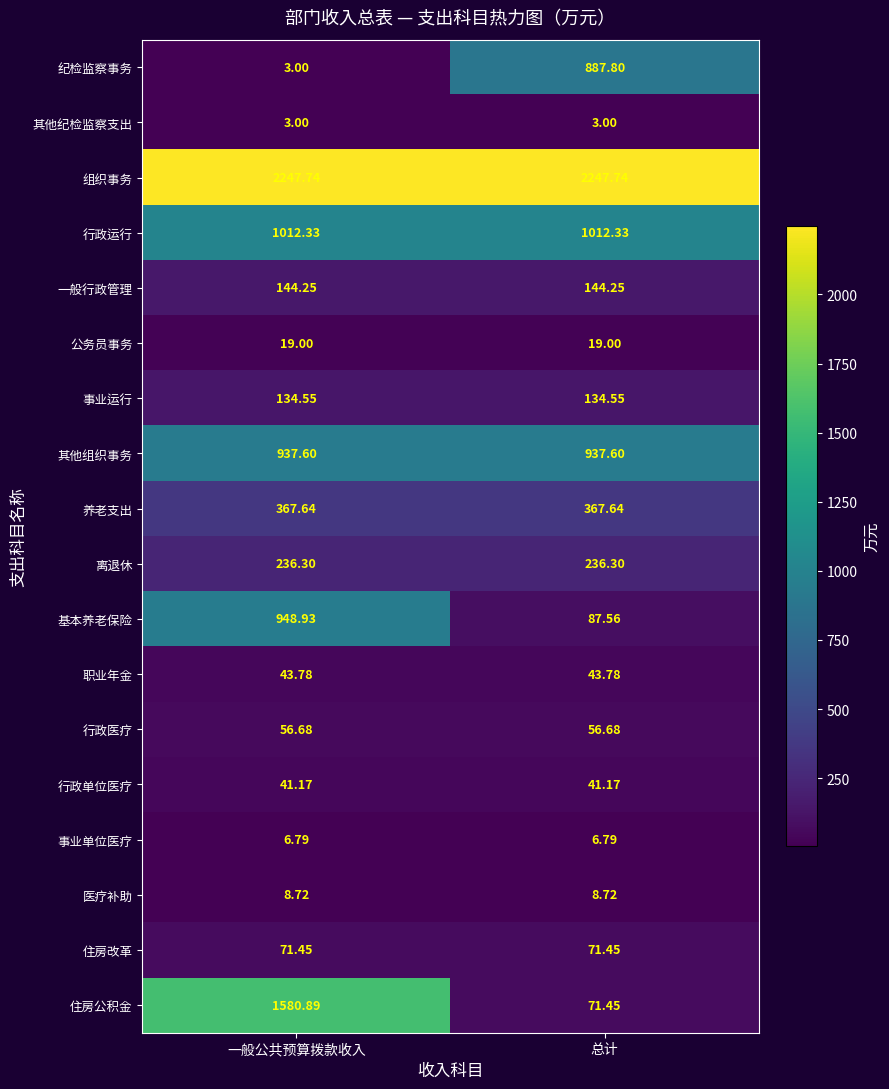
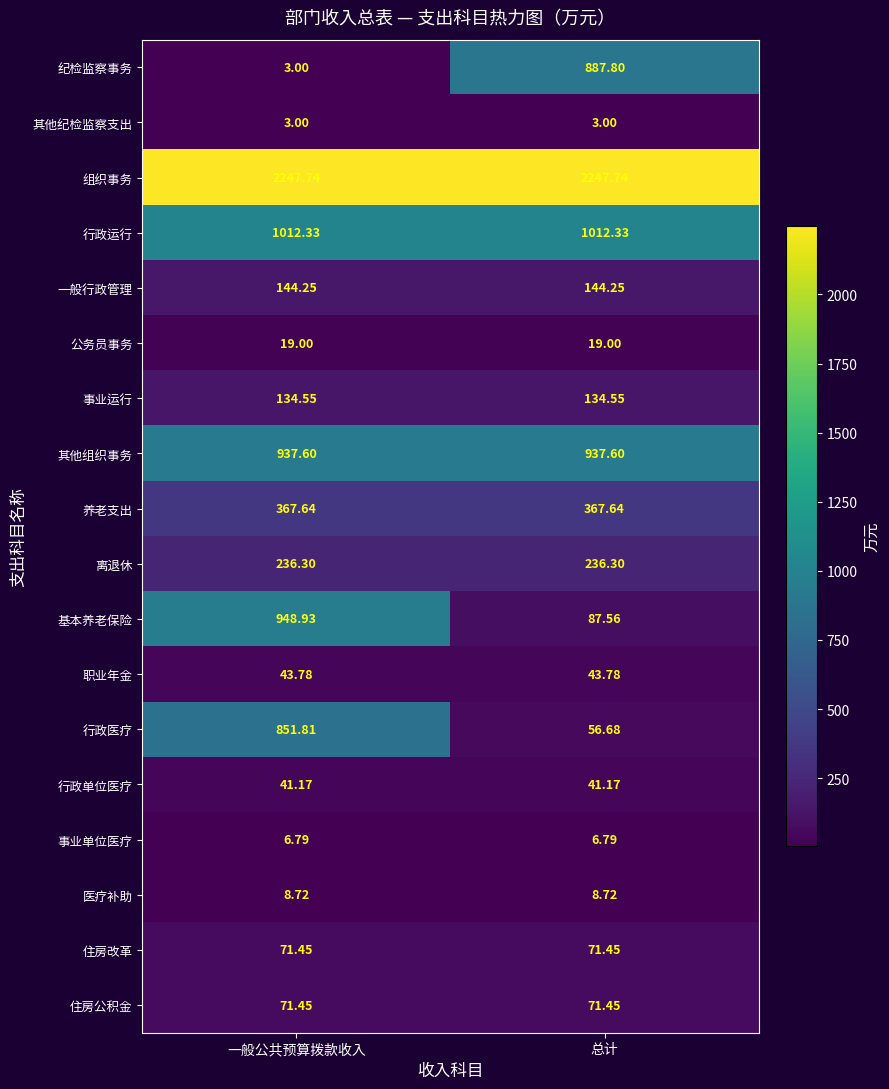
  {
    "纪检监察事务": {
      "一般公共预算拨款收入": 3.00,
      "总计": 887.80
    },
    "其他纪检监察支出": {
      "一般公共预算拨款收入": 3.00,
      "总计": 3.00
    },
    "行政运行": {
      "一般公共预算拨款收入": 1012.33,
      "总计": 1012.33
    },
    "一般行政管理": {
      "一般公共预算拨款收入": 144.25,
      "总计": 144.25
    },
    "公务员事务": {
      "一般公共预算拨款收入": 19.00,
      "总计": 19.00
    },
    "事业运行": {
      "一般公共预算拨款收入": 134.55,
      "总计": 134.55
    },
    "其他组织事务": {
      "一般公共预算拨款收入": 937.60,
      "总计": 937.60
    },
    "养老支出": {
      "一般公共预算拨款收入": 367.64,
      "总计": 367.64
    },
    "离退休": {
      "一般公共预算拨款收入": 236.30,
      "总计": 236.30
    },
    "基本养老保险": {
      "一般公共预算拨款收入": 948.93,
      "总计": 87.56
    },
    "职业年金": {
      "一般公共预算拨款收入": 43.78,
      "总计": 43.78
    },
    "行政医疗": {
-     "一般公共预算拨款收入": 56.68,
+     "一般公共预算拨款收入": 851.81,
      "总计": 56.68
    },
    "行政单位医疗": {
      "一般公共预算拨款收入": 41.17,
      "总计": 41.17
    },
    "事业单位医疗": {
      "一般公共预算拨款收入": 6.79,
      "总计": 6.79
    },
    "医疗补助": {
      "一般公共预算拨款收入": 8.72,
      "总计": 8.72
    },
    "住房改革": {
      "一般公共预算拨款收入": 71.45,
      "总计": 71.45
    },
    "住房公积金": {
-     "一般公共预算拨款收入": 1580.89,
+     "一般公共预算拨款收入": 71.45,
      "总计": 71.45
    }
  }
